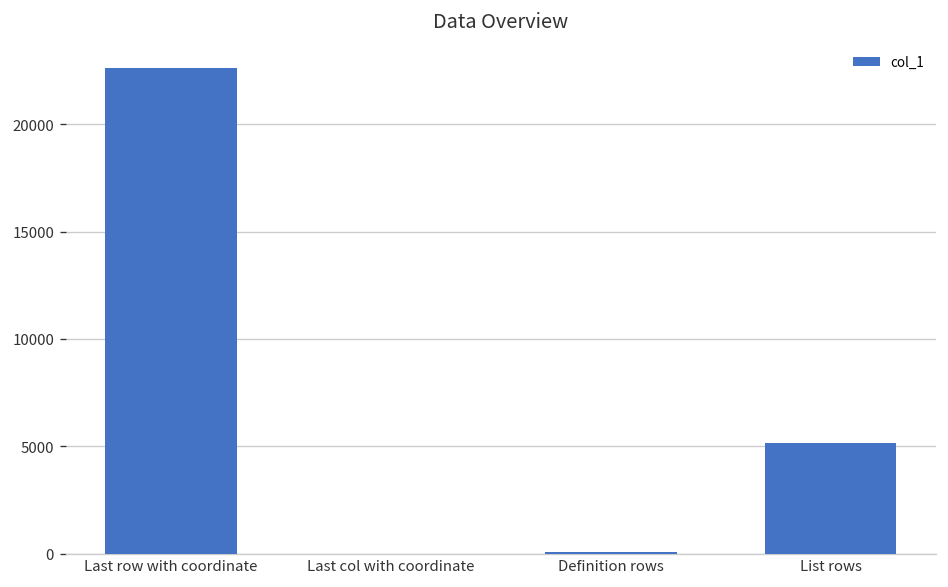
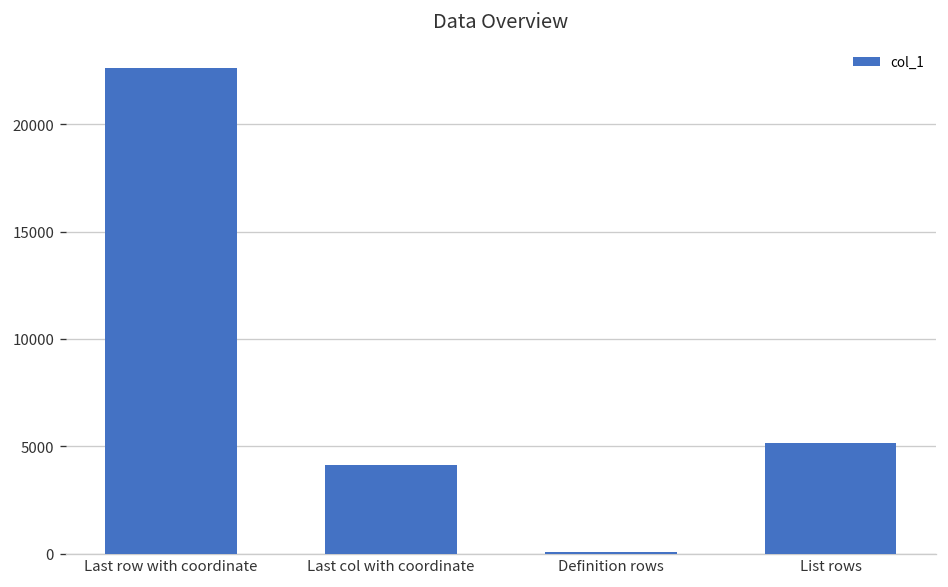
  {
    "Last row with coordinate": 22600,
-   "Last col with coordinate": 0,
+   "Last col with coordinate": 4100,
    "List rows": 5100
  }
